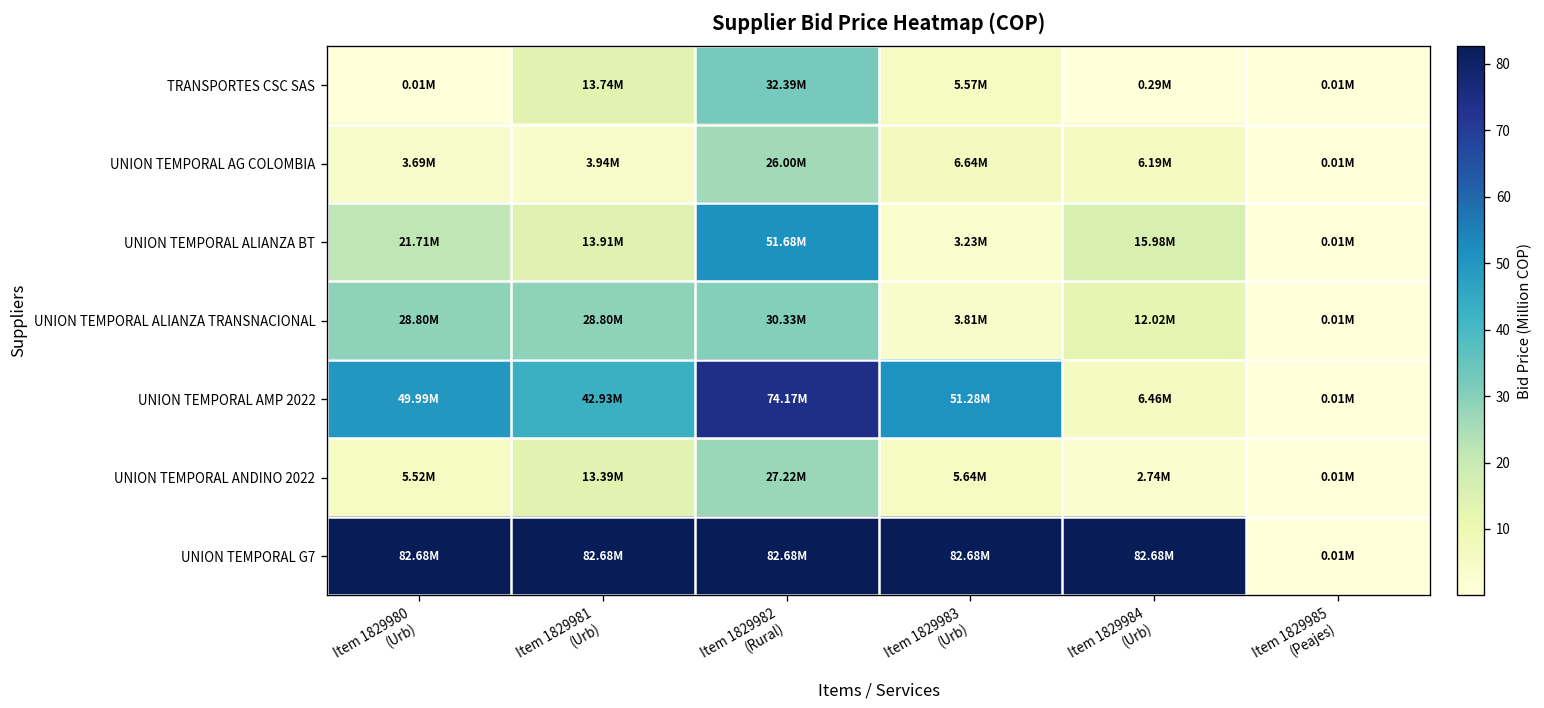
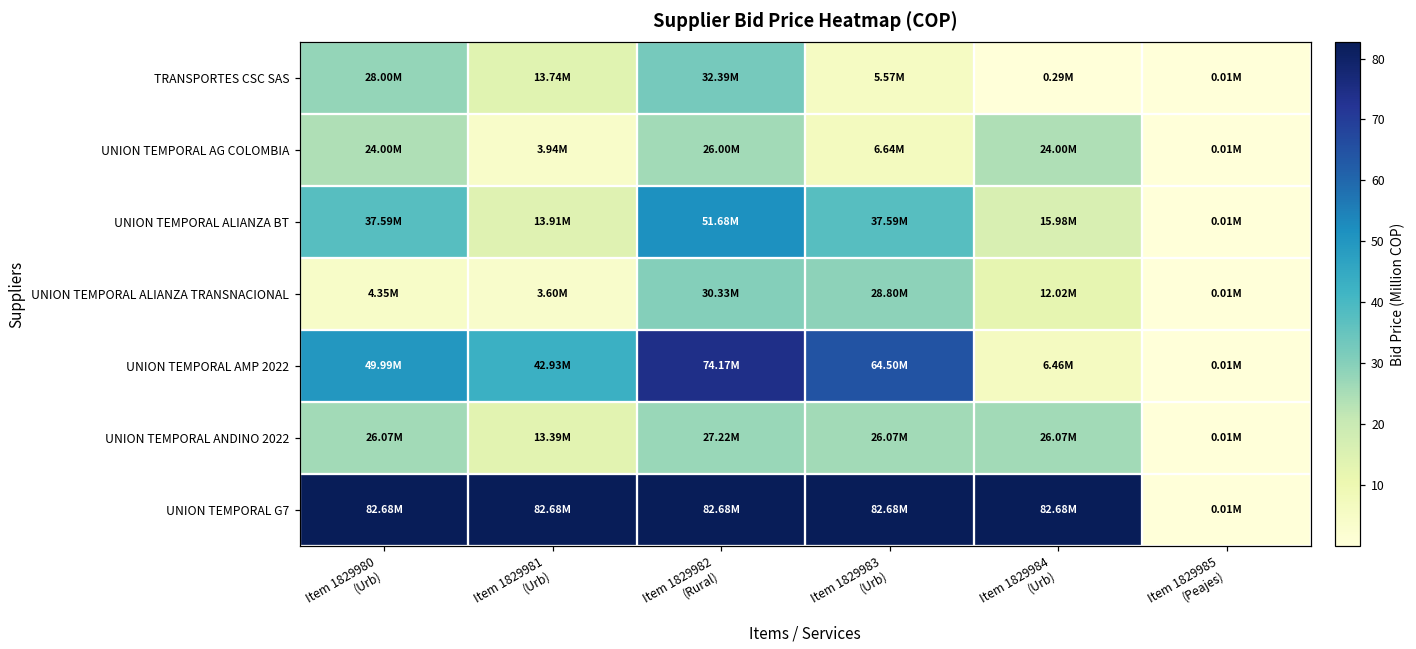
  {
    "TRANSPORTES CSC SAS": {
-     "Item 1829980 (Urb)": "0.01M",
+     "Item 1829980 (Urb)": "28.00M",
      "Item 1829981 (Urb)": "13.74M",
      "Item 1829982 (Rural)": "32.39M",
      "Item 1829983 (Urb)": "5.57M",
      "Item 1829984 (Urb)": "0.29M",
      "Item 1829985 (Peajes)": "0.01M"
    },
    "UNION TEMPORAL AG COLOMBIA": {
-     "Item 1829980 (Urb)": "3.69M",
+     "Item 1829980 (Urb)": "24.00M",
      "Item 1829981 (Urb)": "3.94M",
      "Item 1829982 (Rural)": "26.00M",
      "Item 1829983 (Urb)": "6.64M",
-     "Item 1829984 (Urb)": "6.19M",
+     "Item 1829984 (Urb)": "24.00M",
      "Item 1829985 (Peajes)": "0.01M"
    },
    "UNION TEMPORAL ALIANZA BT": {
-     "Item 1829980 (Urb)": "21.71M",
+     "Item 1829980 (Urb)": "37.59M",
      "Item 1829981 (Urb)": "13.91M",
      "Item 1829982 (Rural)": "51.68M",
-     "Item 1829983 (Urb)": "3.23M",
+     "Item 1829983 (Urb)": "37.59M",
      "Item 1829984 (Urb)": "15.98M",
      "Item 1829985 (Peajes)": "0.01M"
    },
    "UNION TEMPORAL ALIANZA TRANSNACIONAL": {
-     "Item 1829980 (Urb)": "28.80M",
-     "Item 1829981 (Urb)": "28.80M",
+     "Item 1829980 (Urb)": "4.35M",
+     "Item 1829981 (Urb)": "3.60M",
      "Item 1829982 (Rural)": "30.33M",
-     "Item 1829983 (Urb)": "3.81M",
+     "Item 1829983 (Urb)": "28.80M",
      "Item 1829984 (Urb)": "12.02M",
      "Item 1829985 (Peajes)": "0.01M"
    },
    "UNION TEMPORAL AMP 2022": {
      "Item 1829980 (Urb)": "49.99M",
      "Item 1829981 (Urb)": "42.93M",
      "Item 1829982 (Rural)": "74.17M",
-     "Item 1829983 (Urb)": "51.28M",
+     "Item 1829983 (Urb)": "64.50M",
      "Item 1829984 (Urb)": "6.46M",
      "Item 1829985 (Peajes)": "0.01M"
    },
    "UNION TEMPORAL ANDINO 2022": {
-     "Item 1829980 (Urb)": "5.52M",
+     "Item 1829980 (Urb)": "26.07M",
      "Item 1829981 (Urb)": "13.39M",
      "Item 1829982 (Rural)": "27.22M",
-     "Item 1829983 (Urb)": "5.64M",
-     "Item 1829984 (Urb)": "2.74M",
+     "Item 1829983 (Urb)": "26.07M",
+     "Item 1829984 (Urb)": "26.07M",
      "Item 1829985 (Peajes)": "0.01M"
    },
    "UNION TEMPORAL G7": {
      "Item 1829980 (Urb)": "82.68M",
      "Item 1829981 (Urb)": "82.68M",
      "Item 1829982 (Rural)": "82.68M",
      "Item 1829983 (Urb)": "82.68M",
      "Item 1829984 (Urb)": "82.68M",
      "Item 1829985 (Peajes)": "0.01M"
    }
  }
